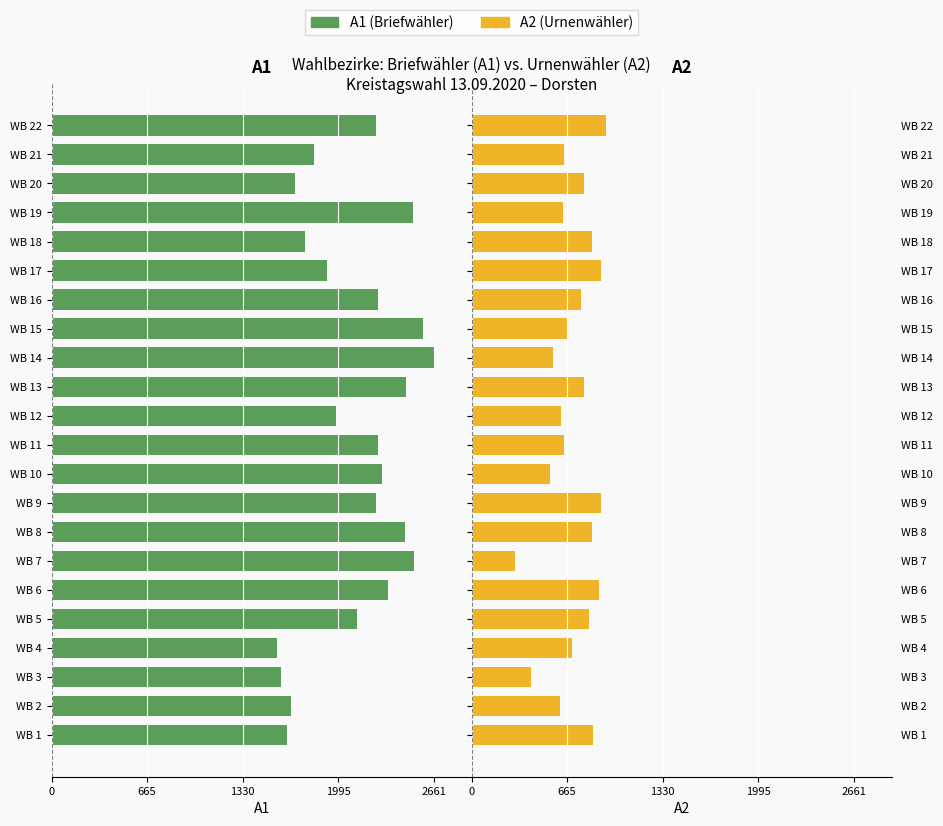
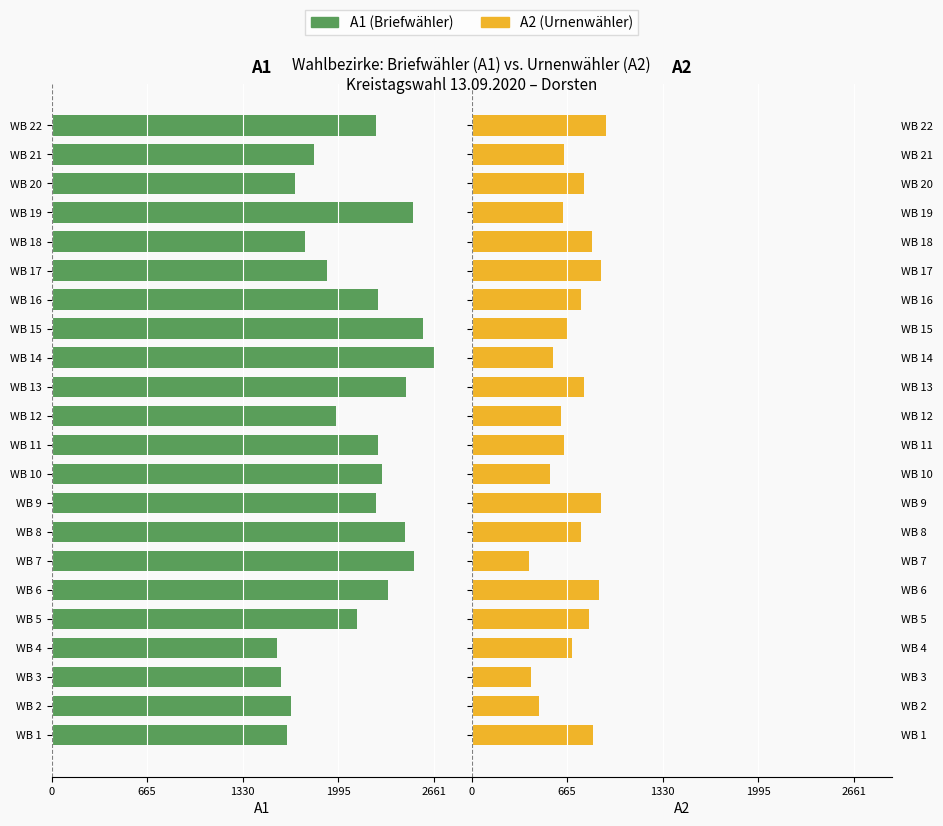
  {
    "A2": {
      "WB 22": 940,
      "WB 21": 640,
      "WB 20": 780,
      "WB 19": 640,
      "WB 18": 840,
      "WB 17": 900,
      "WB 16": 760,
      "WB 15": 670,
      "WB 14": 560,
      "WB 13": 790,
      "WB 12": 620,
      "WB 11": 640,
      "WB 10": 540,
      "WB 9": 900,
-     "WB 8": 840,
-     "WB 7": 300,
+     "WB 8": 760,
+     "WB 7": 400,
      "WB 6": 890,
      "WB 5": 820,
      "WB 4": 700,
      "WB 3": 410,
-     "WB 2": 620,
+     "WB 2": 470,
      "WB 1": 840
    }
  }
